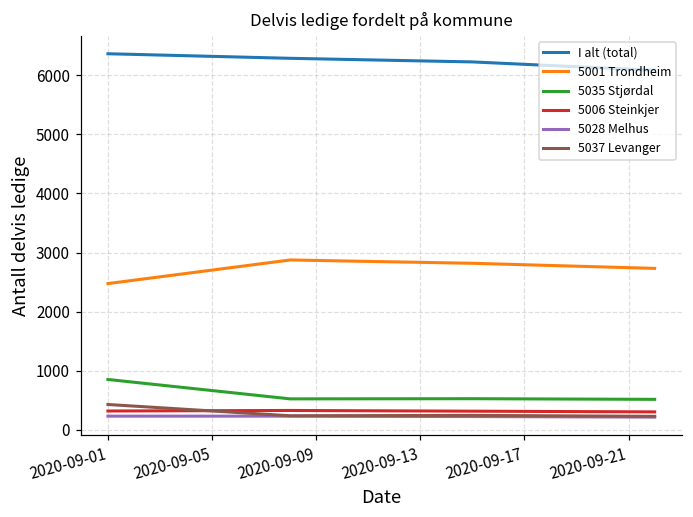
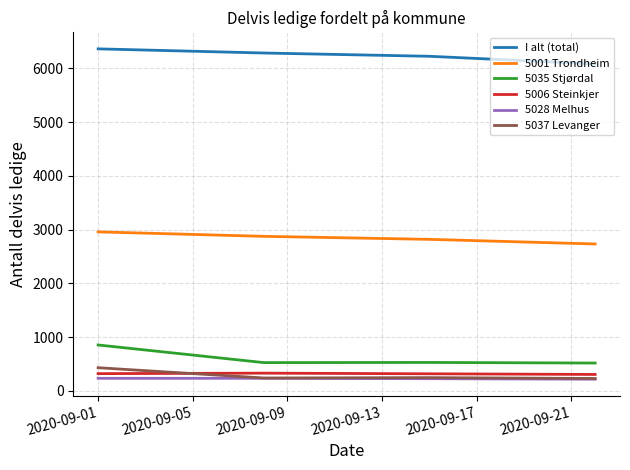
  {
    "I alt (total)": {
      "2020-09-01": 6400
    },
    "5001 Trondheim": {
-     "2020-09-01": 2500
+     "2020-09-01": 3000
    },
    "5035 Stjørdal": {
      "2020-09-01": 900
    },
    "5006 Steinkjer": {
      "2020-09-01": 300
    },
    "5028 Melhus": {
      "2020-09-01": 200
    },
    "5037 Levanger": {
      "2020-09-01": 400
    }
  }
